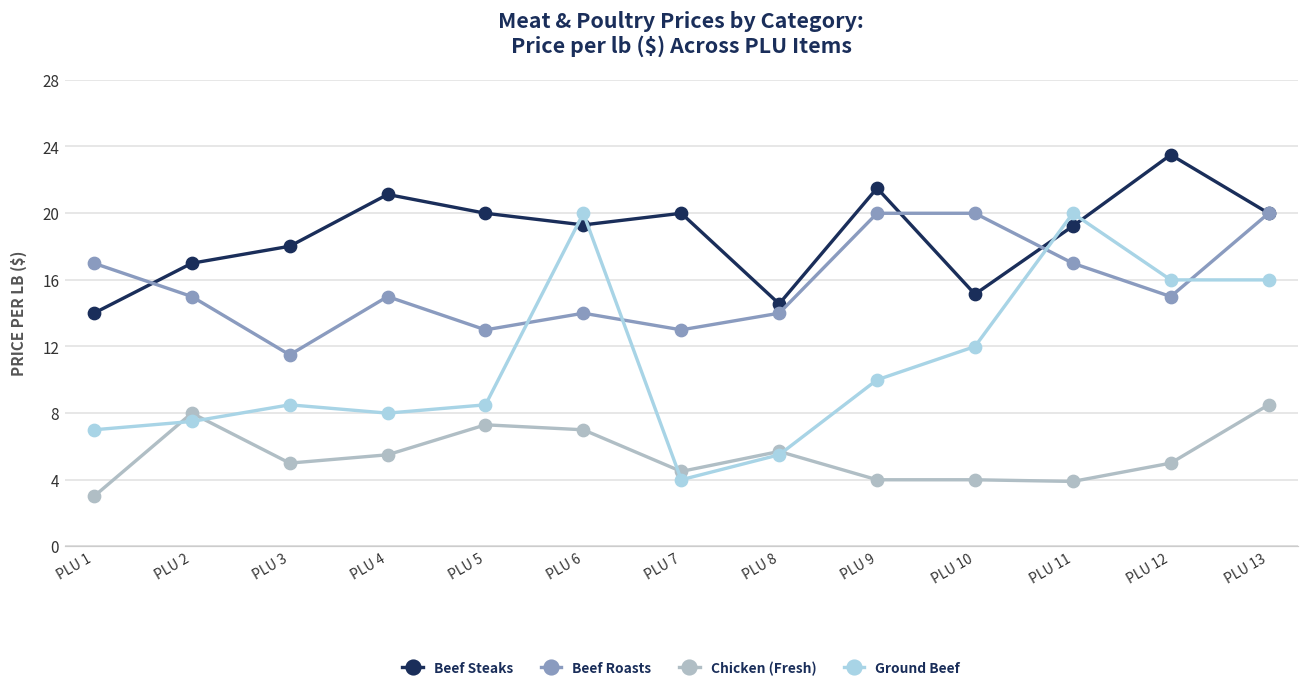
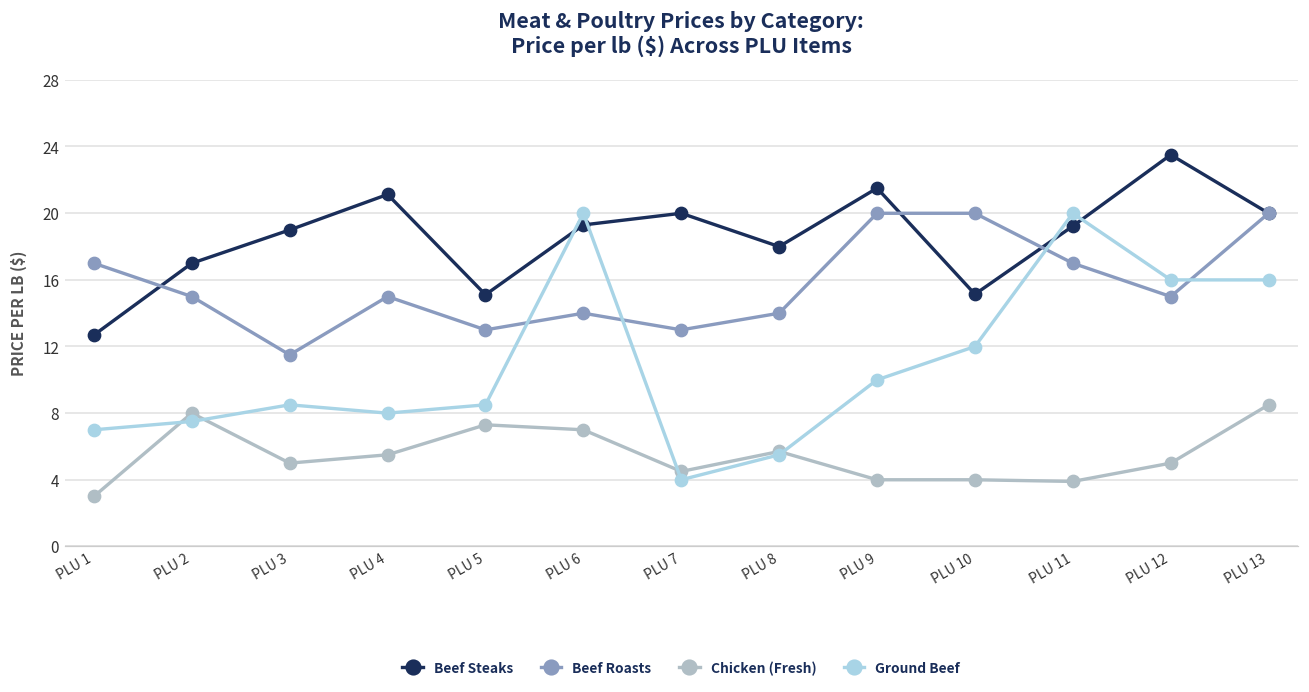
  {
    "Beef Steaks": {
-     "PLU 1": 14.0,
+     "PLU 1": 12.7,
      "PLU 2": 17.0,
-     "PLU 3": 18.0,
+     "PLU 3": 19.0,
      "PLU 4": 21.1,
-     "PLU 5": 20.0,
+     "PLU 5": 15.1,
      "PLU 6": 19.3,
      "PLU 7": 20.0,
-     "PLU 8": 14.6,
+     "PLU 8": 18.0,
      "PLU 9": 21.5,
      "PLU 10": 15.1,
      "PLU 11": 19.2,
      "PLU 12": 23.5
    }
  }
